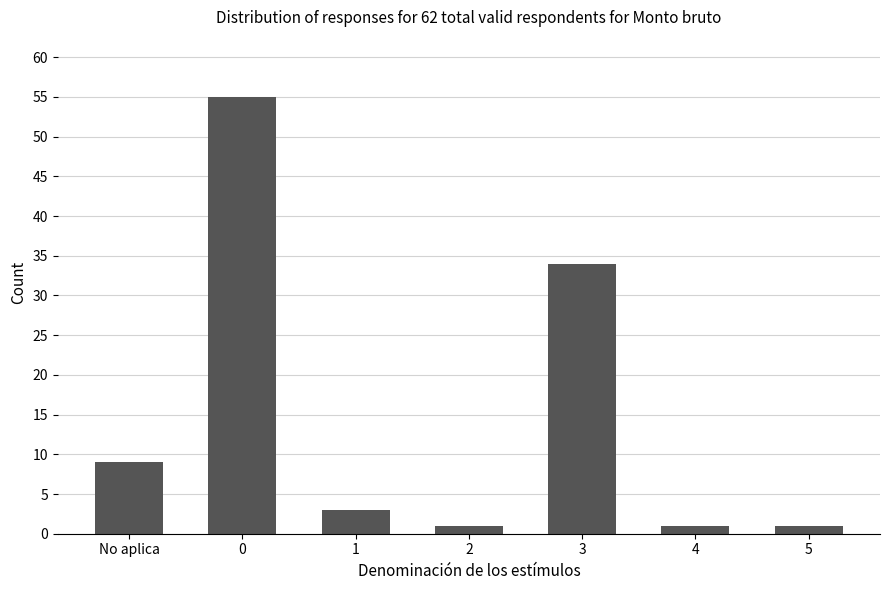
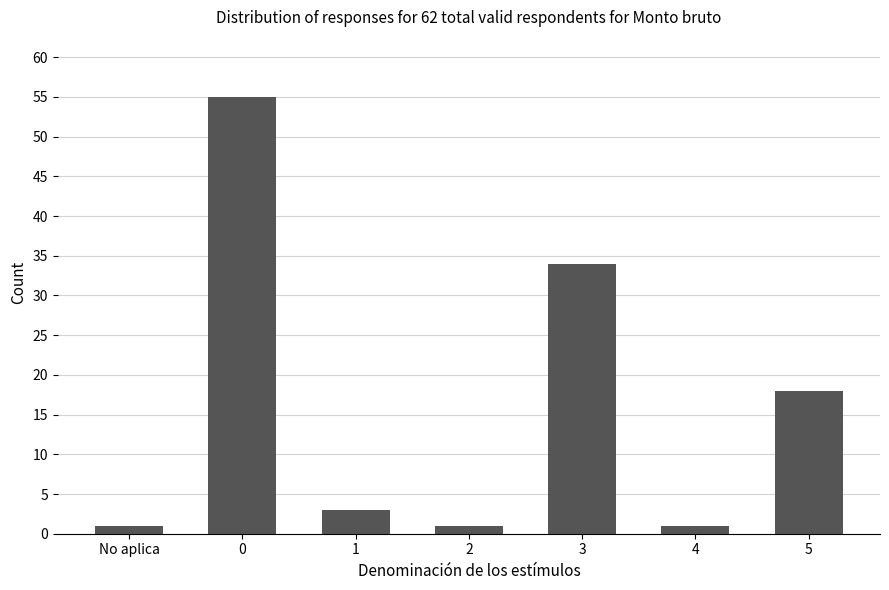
  {
-   "No aplica": 9,
+   "No aplica": 1,
    "0": 55,
    "1": 3,
    "2": 1,
    "3": 34,
    "4": 1,
-   "5": 1
+   "5": 18
  }
